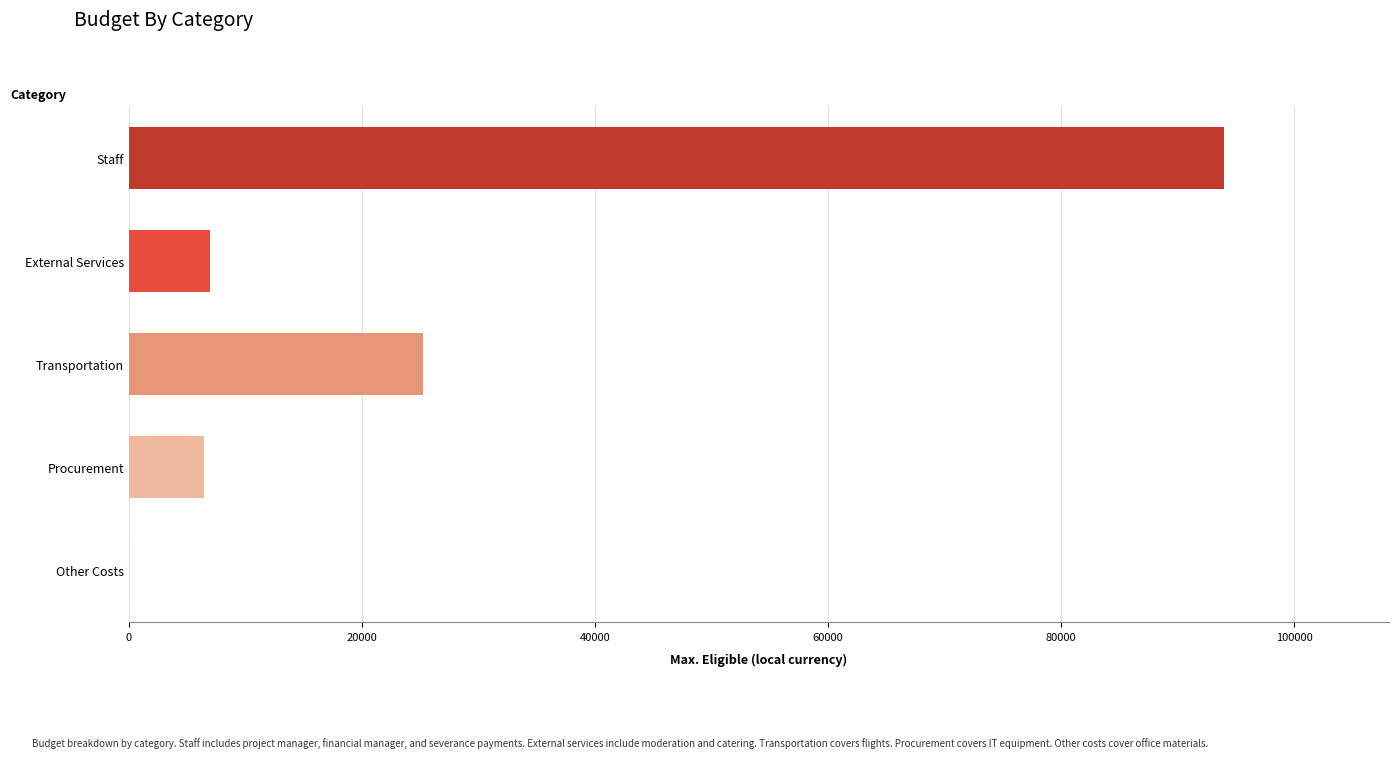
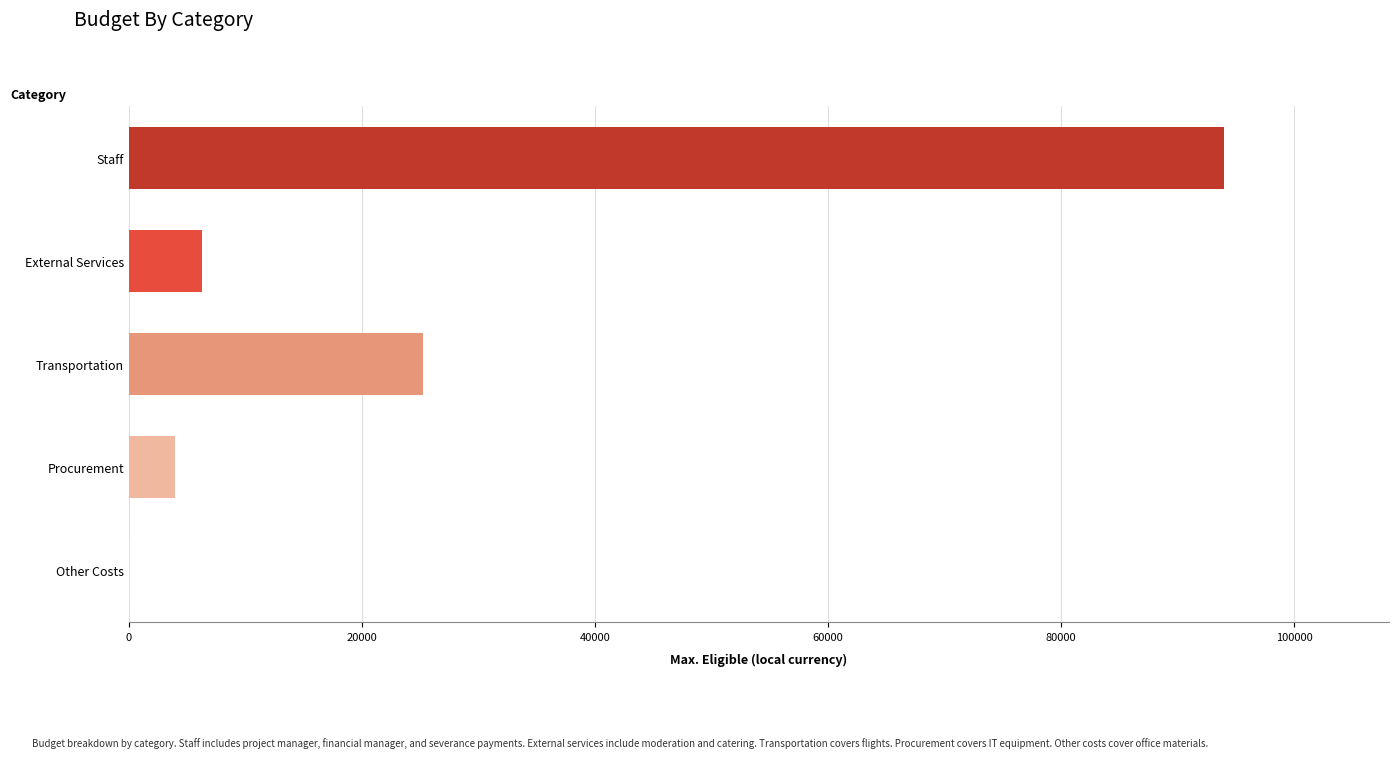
  {
    "Staff": 94000,
-   "External Services": 7000,
+   "External Services": 6300,
    "Transportation": 25200,
-   "Procurement": 6400
+   "Procurement": 4000
  }
